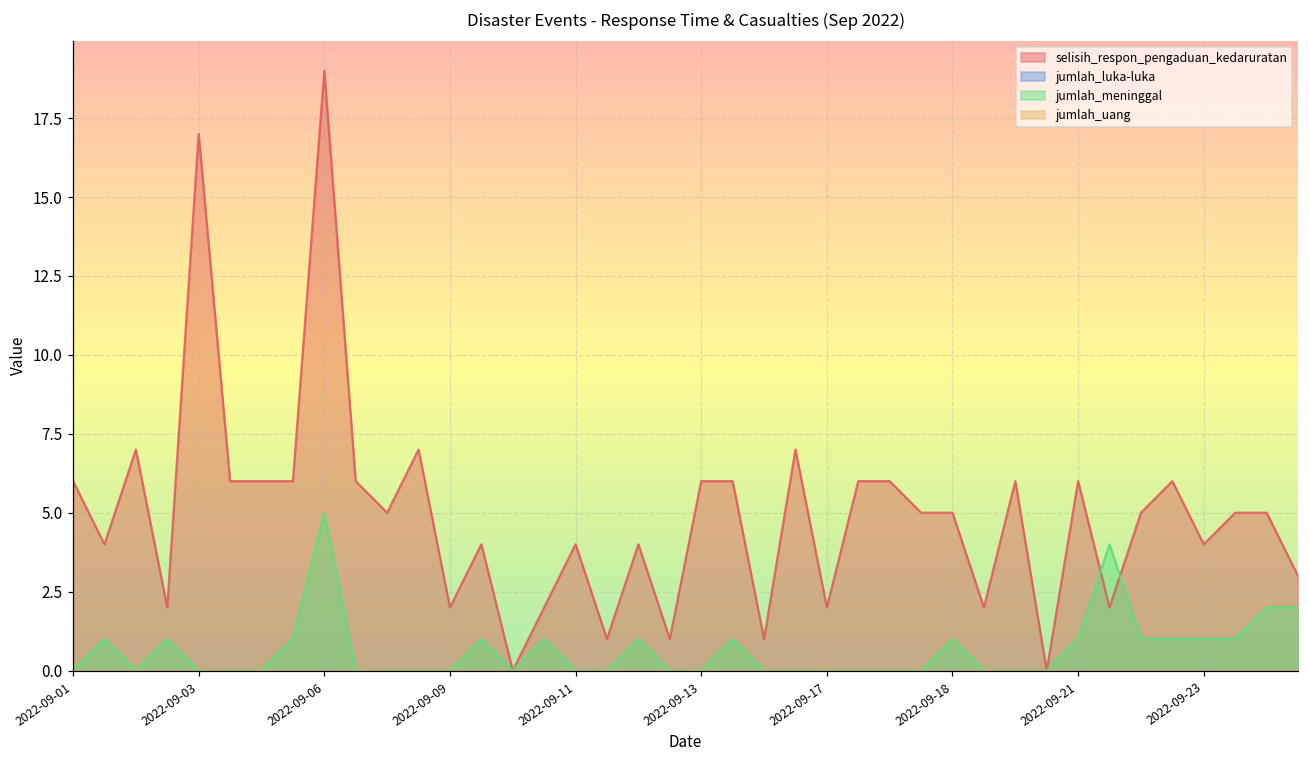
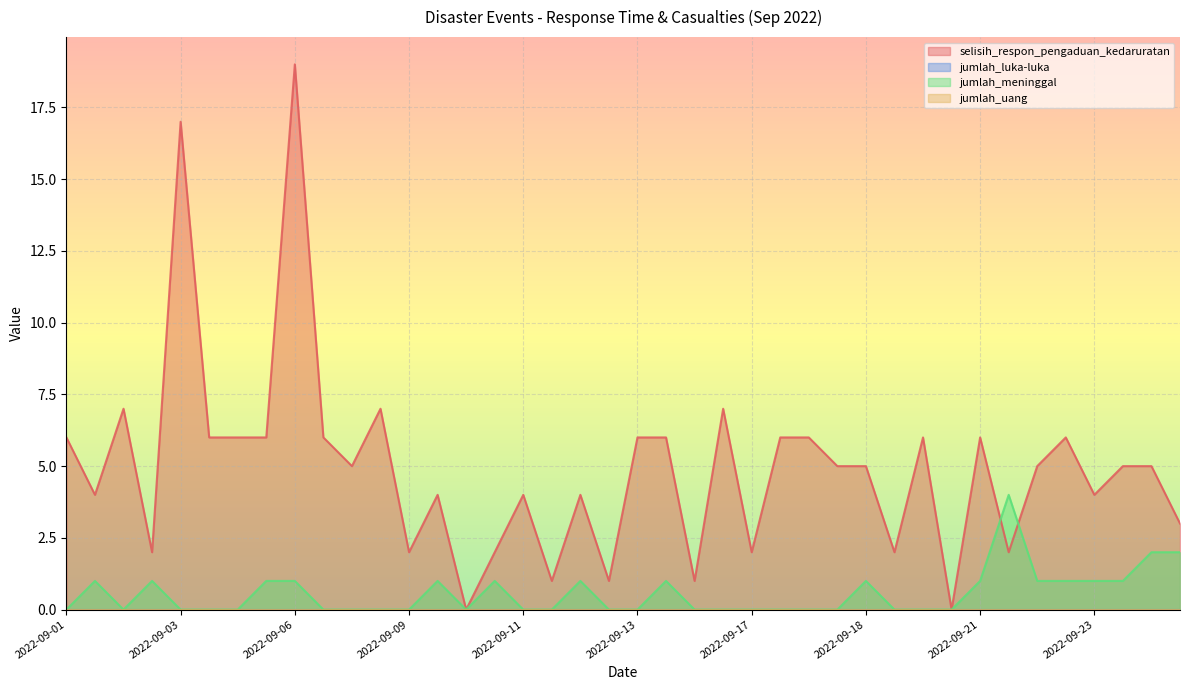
  {
    "selisih_respon_pengaduan_kedaruratan": {
      "2022-09-03": 17,
      "2022-09-06": 19,
      "2022-09-13": 6
    },
    "jumlah_uang": {
      "2022-09-06": 0
    },
    "jumlah_meninggal": {
-     "2022-09-06": 5
+     "2022-09-06": 1
    }
  }
